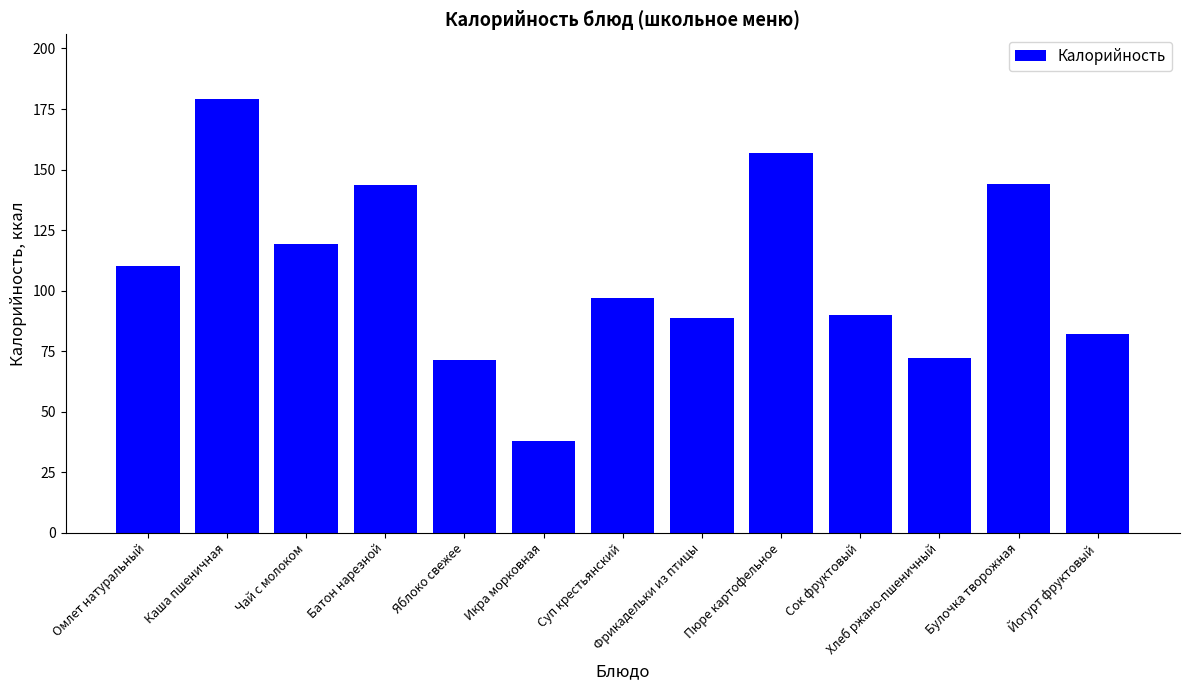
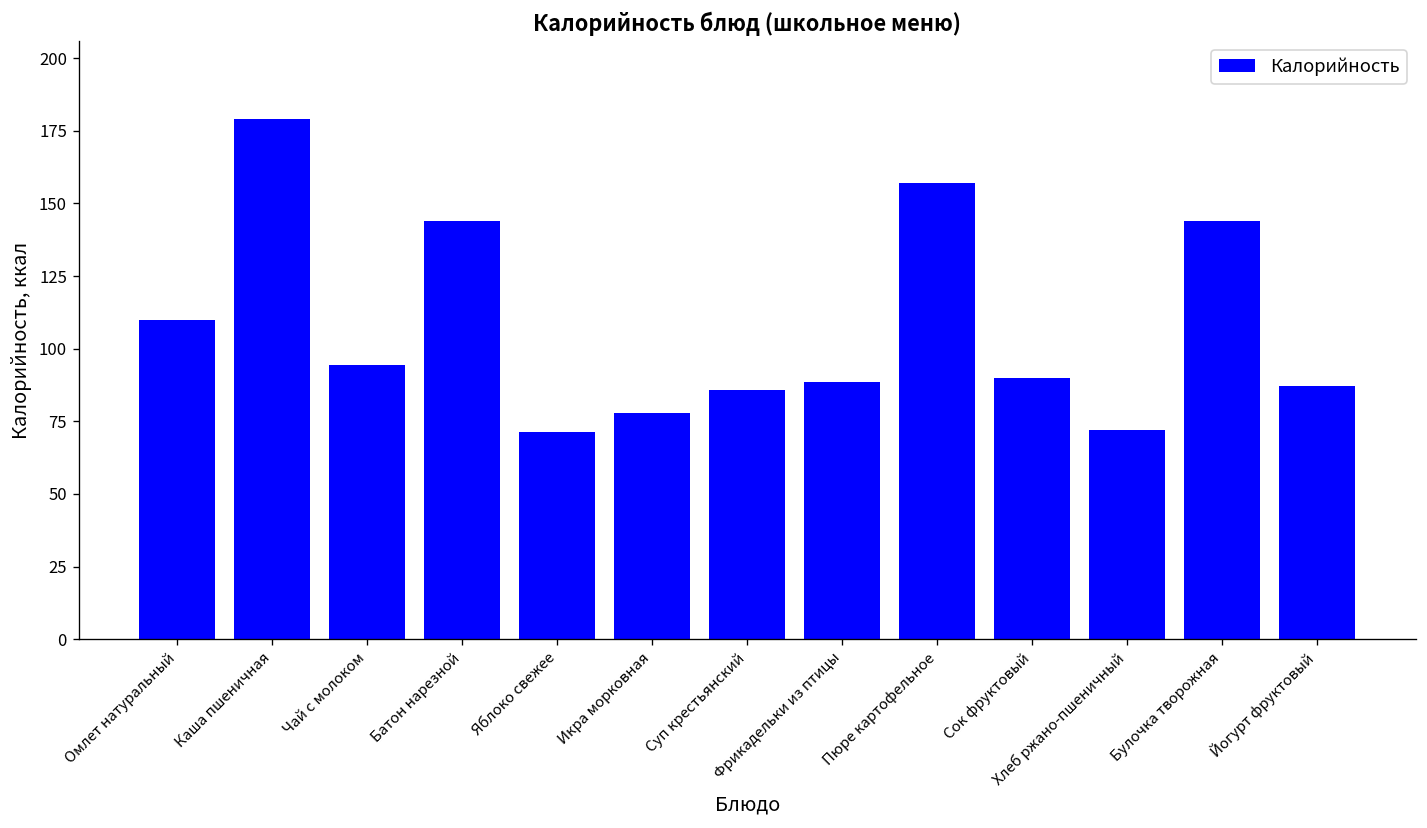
  {
    "Омлет натуральный": 110,
    "Каша пшеничная": 179,
-   "Чай с молоком": 119,
+   "Чай с молоком": 95,
    "Батон нарезной": 144,
    "Яблоко свежее": 71,
-   "Икра морковная": 38,
-   "Суп крестьянский": 97,
+   "Икра морковная": 78,
+   "Суп крестьянский": 86,
    "Фрикадельки из птицы": 89,
    "Пюре картофельное": 157,
    "Сок фруктовый": 90,
    "Хлеб ржано-пшеничный": 72,
    "Булочка творожная": 144,
-   "Йогурт фруктовый": 82
+   "Йогурт фруктовый": 87
  }
